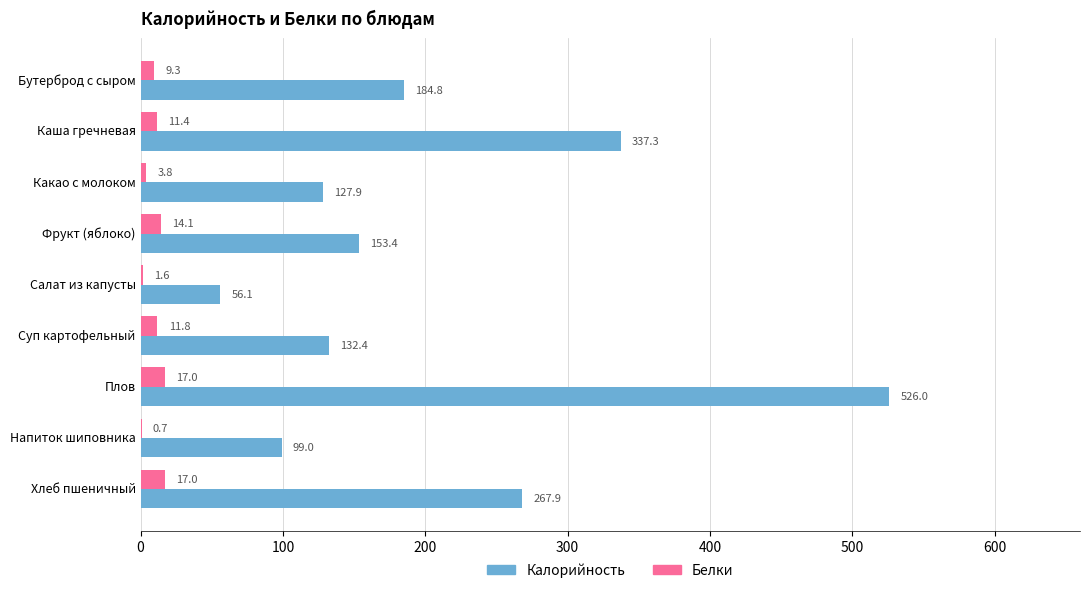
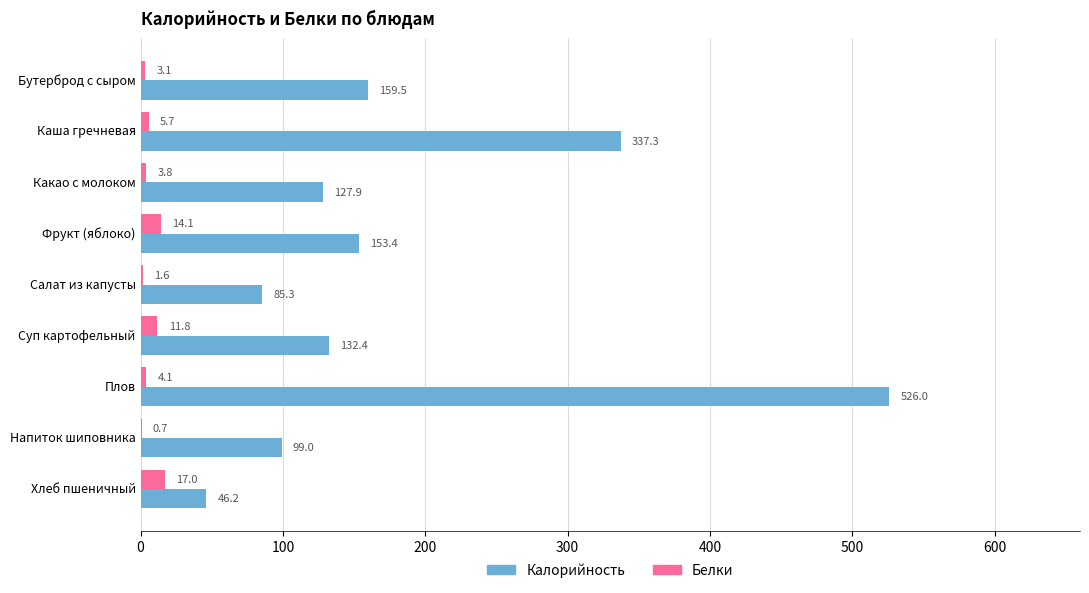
  {
    "Калорийность": {
-     "Бутерброд с сыром": 184.8,
+     "Бутерброд с сыром": 159.5,
      "Каша гречневая": 337.3,
      "Какао с молоком": 127.9,
      "Фрукт (яблоко)": 153.4,
-     "Салат из капусты": 56.1,
+     "Салат из капусты": 85.3,
      "Суп картофельный": 132.4,
      "Плов": 526.0,
      "Напиток шиповника": 99.0,
-     "Хлеб пшеничный": 267.9
+     "Хлеб пшеничный": 46.2
    },
    "Белки": {
-     "Бутерброд с сыром": 9.3,
-     "Каша гречневая": 11.4,
+     "Бутерброд с сыром": 3.1,
+     "Каша гречневая": 5.7,
      "Какао с молоком": 3.8,
      "Фрукт (яблоко)": 14.1,
      "Салат из капусты": 1.6,
      "Суп картофельный": 11.8,
-     "Плов": 17.0,
+     "Плов": 4.1,
      "Напиток шиповника": 0.7,
      "Хлеб пшеничный": 17.0
    }
  }
